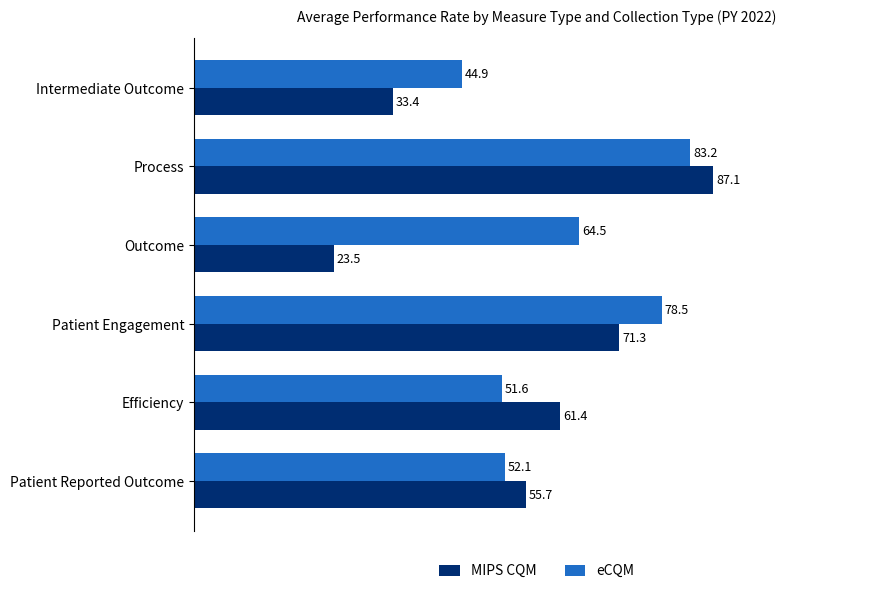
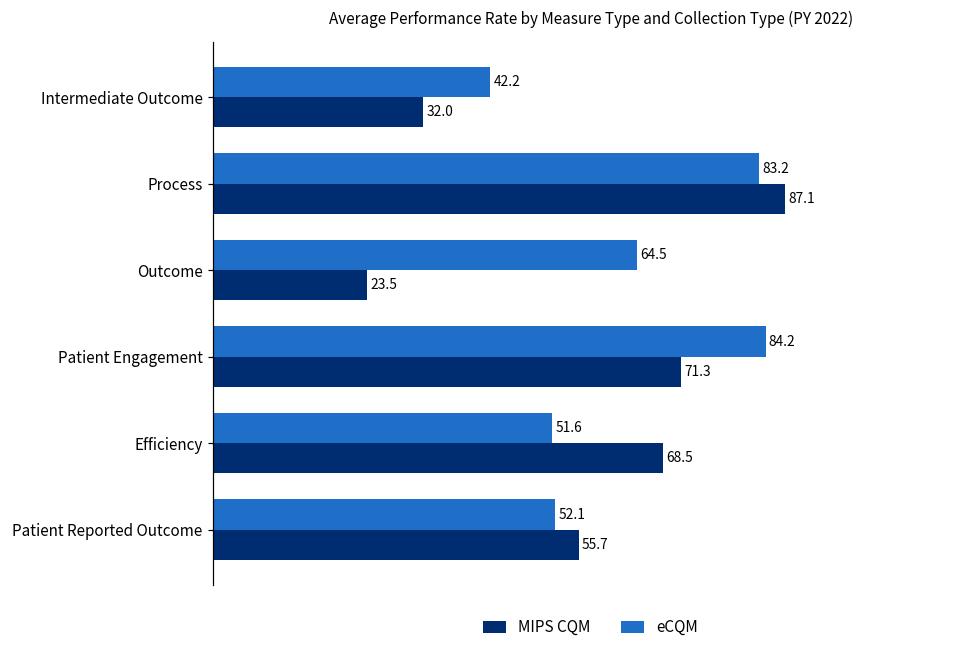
  {
    "MIPS CQM": {
-     "Intermediate Outcome": 33.4,
+     "Intermediate Outcome": 32.0,
      "Process": 87.1,
      "Outcome": 23.5,
      "Patient Engagement": 71.3,
-     "Efficiency": 61.4,
+     "Efficiency": 68.5,
      "Patient Reported Outcome": 55.7
    },
    "eCQM": {
-     "Intermediate Outcome": 44.9,
+     "Intermediate Outcome": 42.2,
      "Process": 83.2,
      "Outcome": 64.5,
-     "Patient Engagement": 78.5,
+     "Patient Engagement": 84.2,
      "Efficiency": 51.6,
      "Patient Reported Outcome": 52.1
    }
  }
